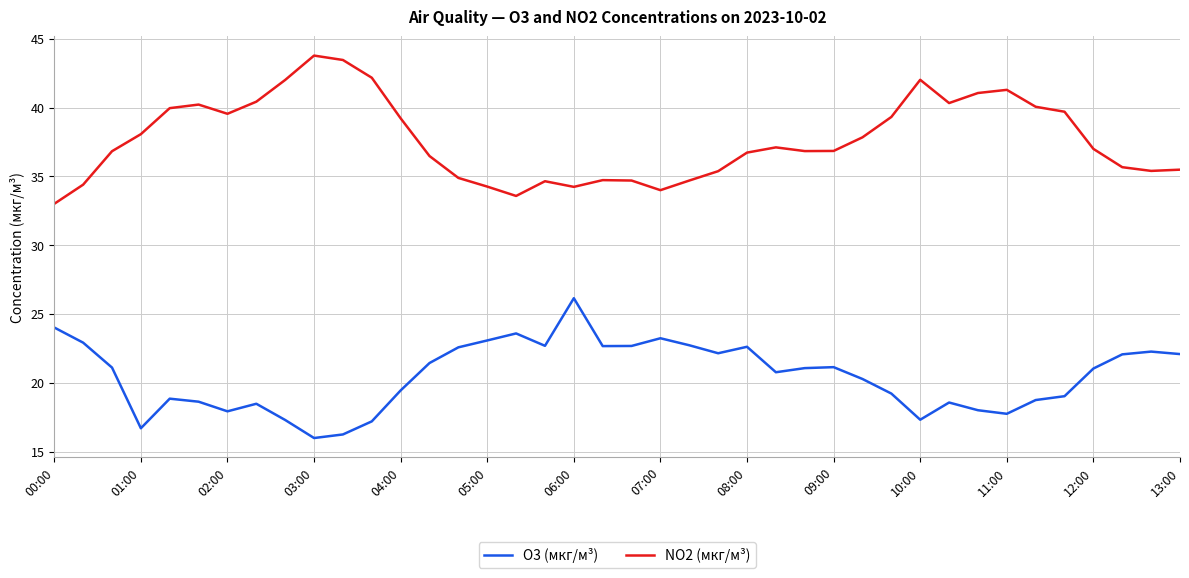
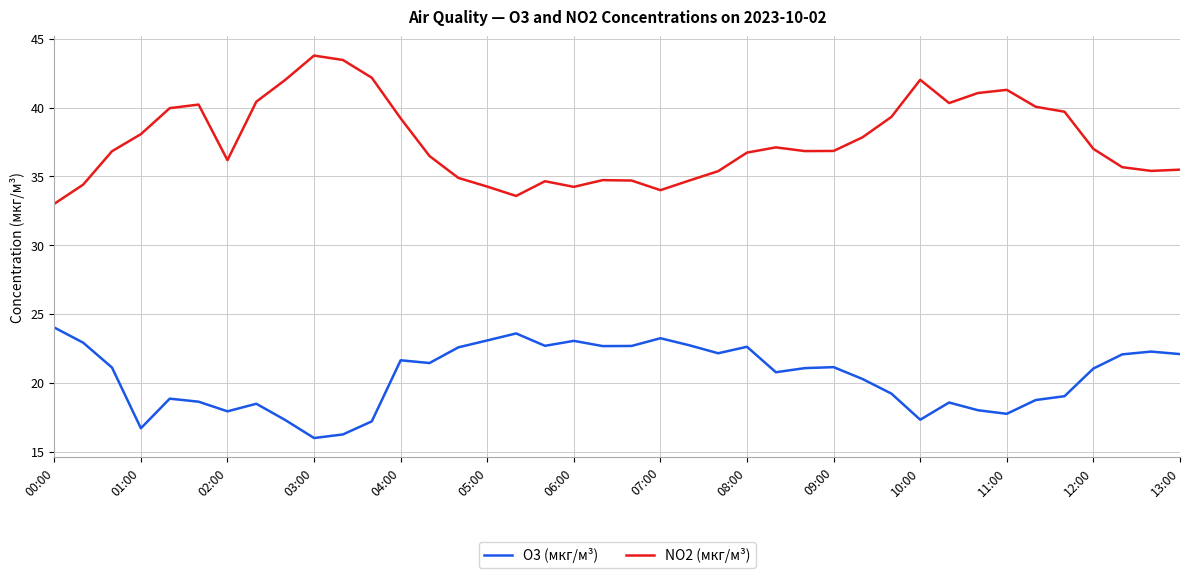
  {
    "O3 (мкг/м³)": {
      "00:00": 24.0,
      "01:00": 16.7,
      "02:00": 17.9,
      "03:00": 16.0,
-     "04:00": 19.5,
+     "04:00": 21.6,
      "05:00": 23.1,
-     "06:00": 26.2,
+     "06:00": 23.1,
      "07:00": 23.2,
      "08:00": 22.6,
      "09:00": 21.1,
      "10:00": 17.3,
      "11:00": 17.8,
      "12:00": 21.0,
      "13:00": 22.1
    },
    "NO2 (мкг/м³)": {
      "00:00": 33.0,
      "01:00": 38.1,
-     "02:00": 39.6,
+     "02:00": 36.2,
      "03:00": 43.8,
      "04:00": 39.2,
      "05:00": 34.3,
      "06:00": 34.2,
      "07:00": 34.0,
      "08:00": 36.7,
      "09:00": 36.9,
      "10:00": 42.0,
      "11:00": 41.3,
      "12:00": 37.0,
      "13:00": 35.5
    }
  }
